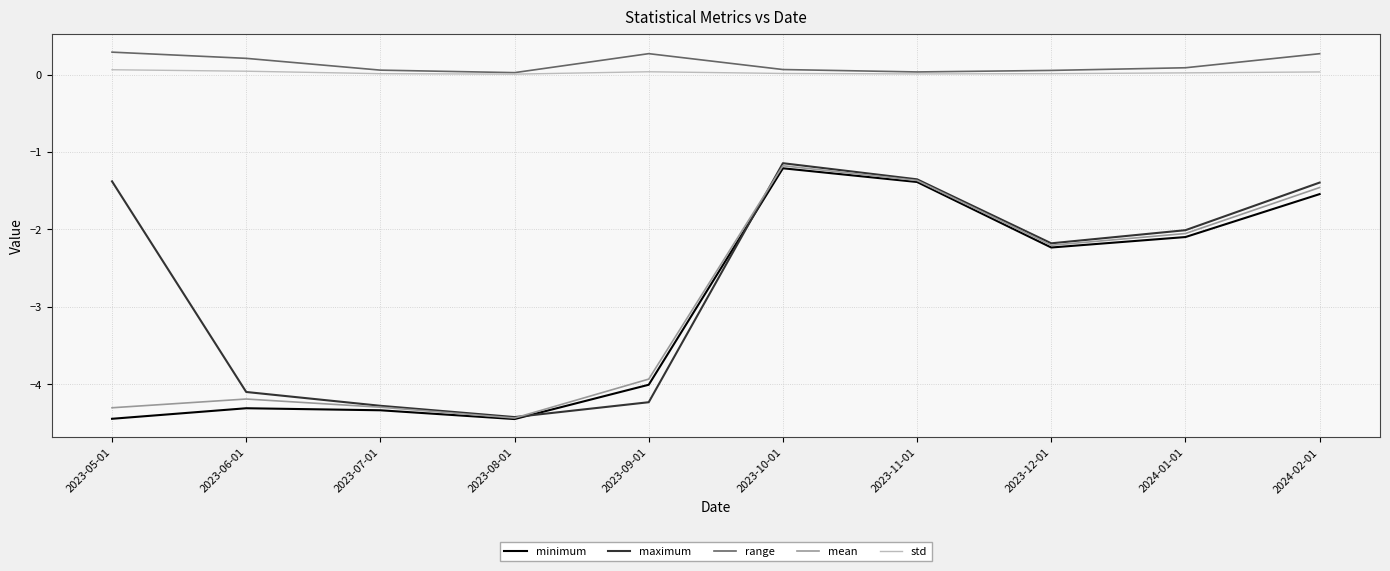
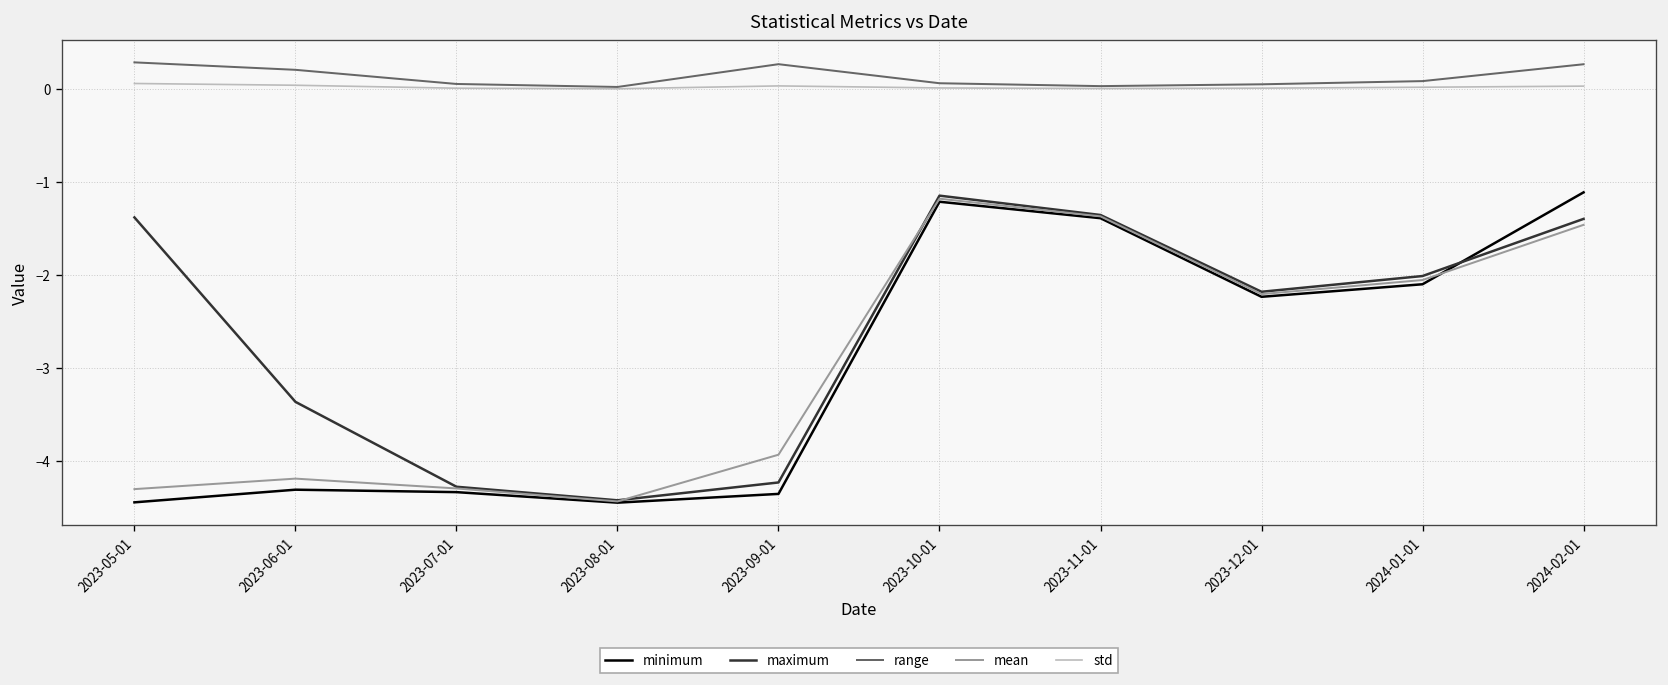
  {
    "minimum": {
      "2023-05-01": -4.4,
      "2023-06-01": -4.3,
      "2023-07-01": -4.3,
-     "2023-09-01": -4.0,
+     "2023-09-01": -4.4,
      "2024-01-01": -2.1,
-     "2024-02-01": -1.5
+     "2024-02-01": -1.1
    },
    "maximum": {
      "2023-05-01": -1.4,
-     "2023-06-01": -4.1,
+     "2023-06-01": -3.4,
      "2023-09-01": -4.2,
      "2023-10-01": -1.1,
      "2024-01-01": -2.0,
      "2024-02-01": -1.4
    },
    "range": {
      "2023-05-01": 0.3,
      "2023-06-01": 0.2,
      "2023-07-01": 0.1,
      "2023-09-01": 0.3,
      "2023-10-01": 0.1,
      "2023-12-01": 0.1,
      "2024-01-01": 0.1,
      "2024-02-01": 0.3
    }
  }
